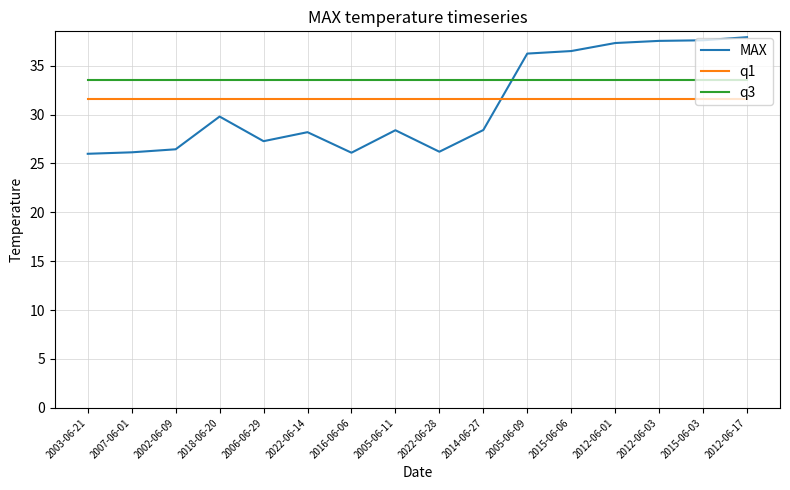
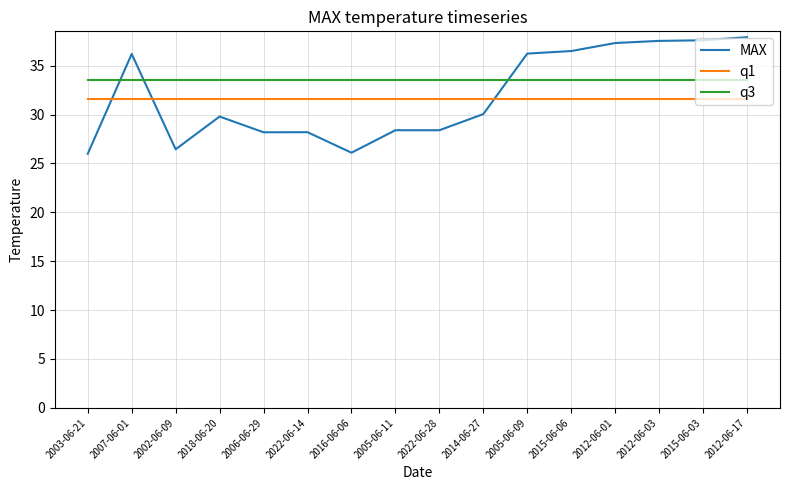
  {
    "MAX": {
      "2003-06-21": 26,
-     "2007-06-01": 26,
+     "2007-06-01": 36,
      "2002-06-09": 26,
      "2018-06-20": 30,
-     "2006-06-29": 27,
+     "2006-06-29": 28,
      "2022-06-14": 28,
      "2016-06-06": 26,
      "2005-06-11": 28,
-     "2022-06-28": 26,
-     "2014-06-27": 28,
+     "2022-06-28": 28,
+     "2014-06-27": 30,
      "2005-06-09": 36,
      "2015-06-06": 37,
      "2012-06-01": 37,
      "2012-06-03": 38,
      "2012-06-17": 38
    },
    "q1": {
      "2003-06-21": 32,
      "2007-06-01": 32,
      "2002-06-09": 32,
      "2018-06-20": 32,
      "2006-06-29": 32,
      "2022-06-14": 32,
      "2016-06-06": 32,
      "2005-06-11": 32,
      "2022-06-28": 32,
      "2014-06-27": 32,
      "2005-06-09": 32,
      "2015-06-06": 32,
      "2012-06-01": 32,
      "2012-06-03": 32
    },
    "q3": {
      "2003-06-21": 34,
      "2007-06-01": 34,
      "2002-06-09": 34,
      "2018-06-20": 34,
      "2006-06-29": 34,
      "2022-06-14": 34,
      "2016-06-06": 34,
      "2005-06-11": 34,
      "2022-06-28": 34,
      "2014-06-27": 34,
      "2005-06-09": 34,
      "2015-06-06": 34,
      "2012-06-01": 34,
      "2012-06-03": 34
    }
  }
